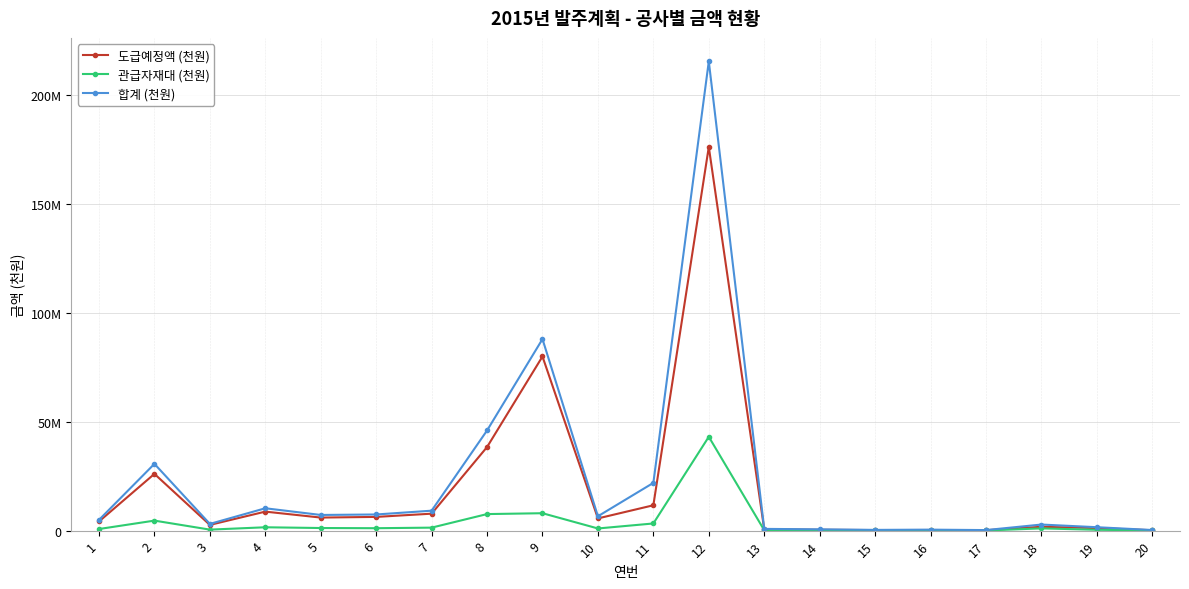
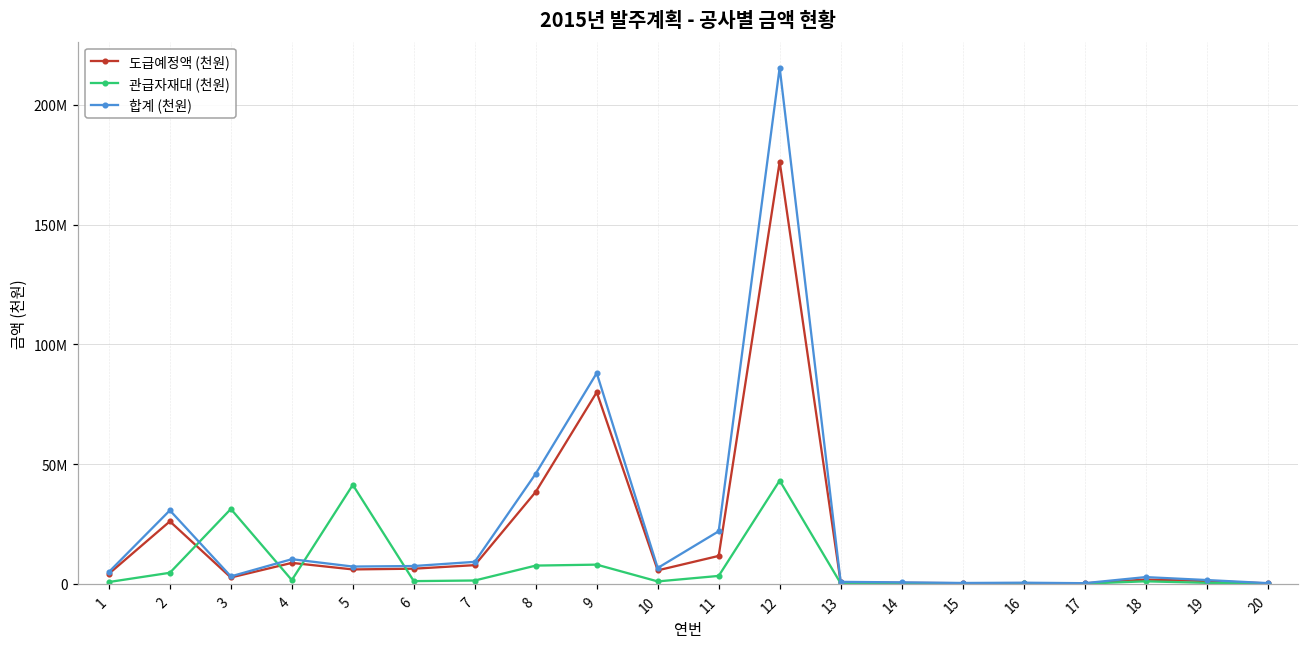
  {
    "도급예정액 (천원)": {
      "2": 26000000,
      "4": 9000000,
      "5": 6000000,
      "7": 8000000,
      "8": 38000000,
      "9": 80000000,
      "11": 12000000,
      "12": 176000000
    },
    "관급자재대 (천원)": {
      "1": 1000000,
      "2": 5000000,
-     "3": 0,
+     "3": 31000000,
      "4": 2000000,
-     "5": 1000000,
+     "5": 41000000,
      "6": 1000000,
      "7": 1000000,
      "8": 8000000,
      "9": 8000000,
      "10": 1000000,
      "11": 3000000,
      "12": 43000000
    },
    "합계 (천원)": {
      "2": 31000000,
      "4": 10000000,
      "5": 7000000,
      "7": 9000000,
      "8": 46000000,
      "9": 88000000,
      "11": 22000000,
      "12": 216000000
    }
  }
